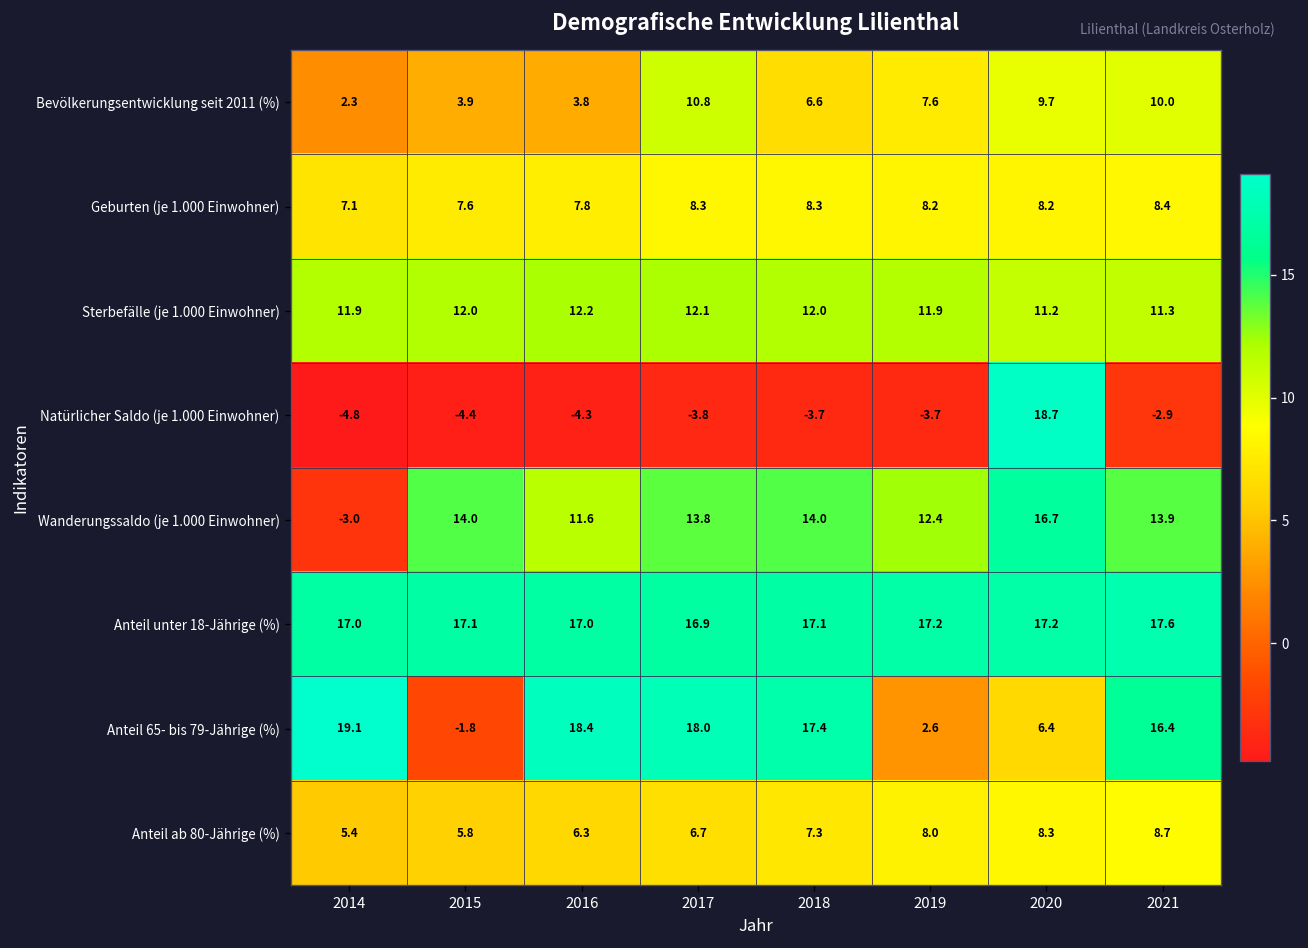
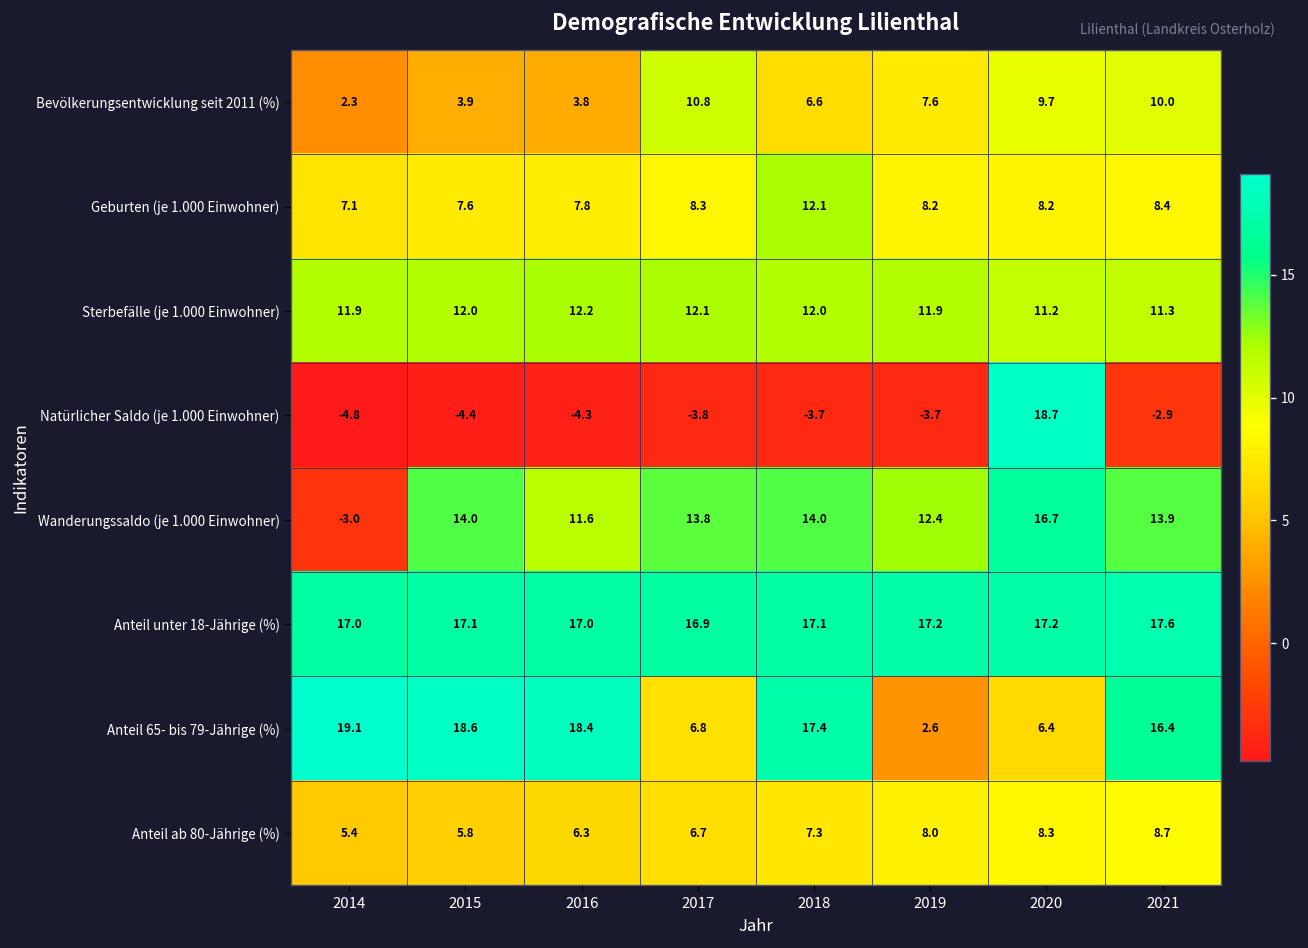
  {
    "Bevölkerungsentwicklung seit 2011 (%)": {
      "2014": 2.3,
      "2015": 3.9,
      "2016": 3.8,
      "2017": 10.8,
      "2018": 6.6,
      "2019": 7.6,
      "2020": 9.7,
      "2021": 10.0
    },
    "Geburten (je 1.000 Einwohner)": {
      "2014": 7.1,
      "2015": 7.6,
      "2016": 7.8,
      "2017": 8.3,
-     "2018": 8.3,
+     "2018": 12.1,
      "2019": 8.2,
      "2020": 8.2,
      "2021": 8.4
    },
    "Sterbefälle (je 1.000 Einwohner)": {
      "2014": 11.9,
      "2015": 12.0,
      "2016": 12.2,
      "2017": 12.1,
      "2018": 12.0,
      "2019": 11.9,
      "2020": 11.2,
      "2021": 11.3
    },
    "Natürlicher Saldo (je 1.000 Einwohner)": {
      "2014": -4.8,
      "2015": -4.4,
      "2016": -4.3,
      "2017": -3.8,
      "2018": -3.7,
      "2019": -3.7,
      "2020": 18.7,
      "2021": -2.9
    },
    "Wanderungssaldo (je 1.000 Einwohner)": {
      "2014": -3.0,
      "2015": 14.0,
      "2016": 11.6,
      "2017": 13.8,
      "2018": 14.0,
      "2019": 12.4,
      "2020": 16.7,
      "2021": 13.9
    },
    "Anteil unter 18-Jährige (%)": {
      "2014": 17.0,
      "2015": 17.1,
      "2016": 17.0,
      "2017": 16.9,
      "2018": 17.1,
      "2019": 17.2,
      "2020": 17.2,
      "2021": 17.6
    },
    "Anteil 65- bis 79-Jährige (%)": {
      "2014": 19.1,
-     "2015": -1.8,
+     "2015": 18.6,
      "2016": 18.4,
-     "2017": 18.0,
+     "2017": 6.8,
      "2018": 17.4,
      "2019": 2.6,
      "2020": 6.4,
      "2021": 16.4
    },
    "Anteil ab 80-Jährige (%)": {
      "2014": 5.4,
      "2015": 5.8,
      "2016": 6.3,
      "2017": 6.7,
      "2018": 7.3,
      "2019": 8.0,
      "2020": 8.3,
      "2021": 8.7
    }
  }
